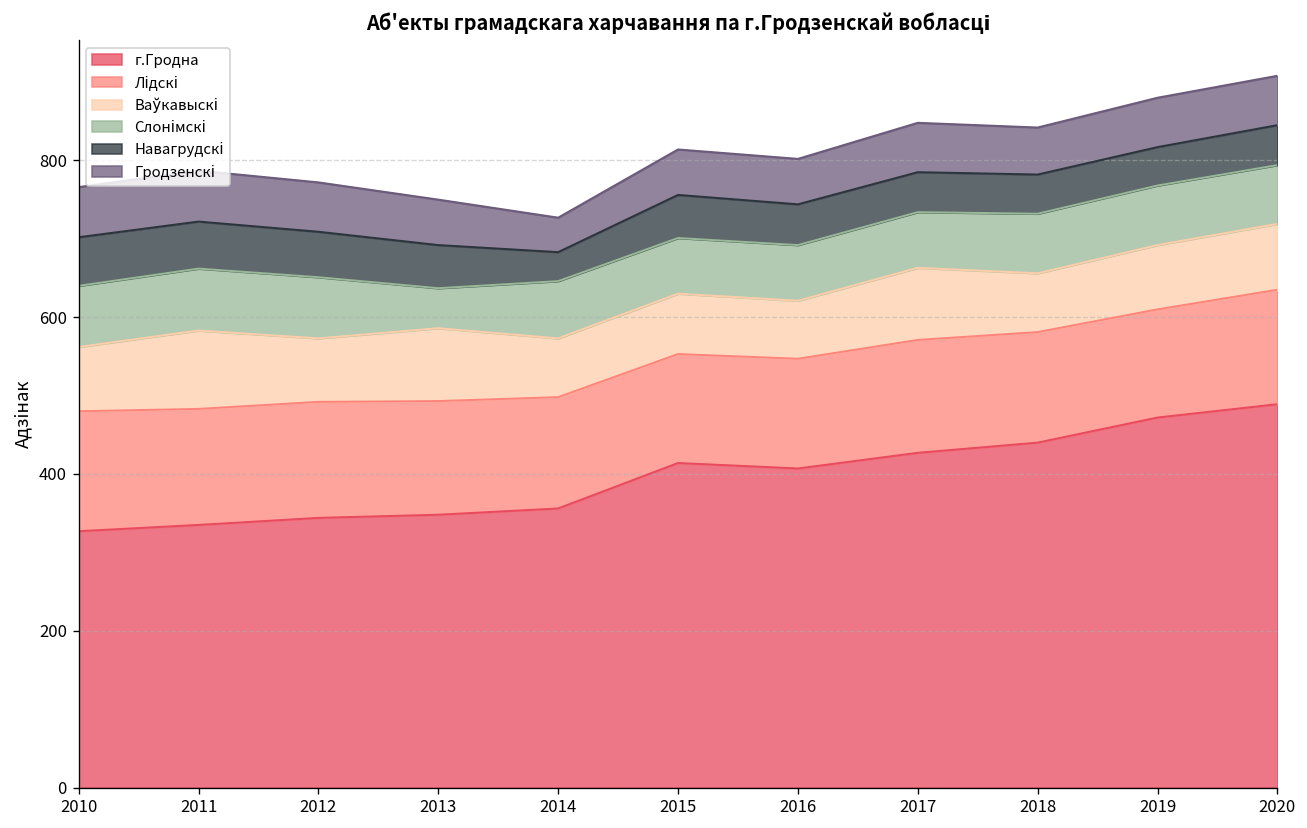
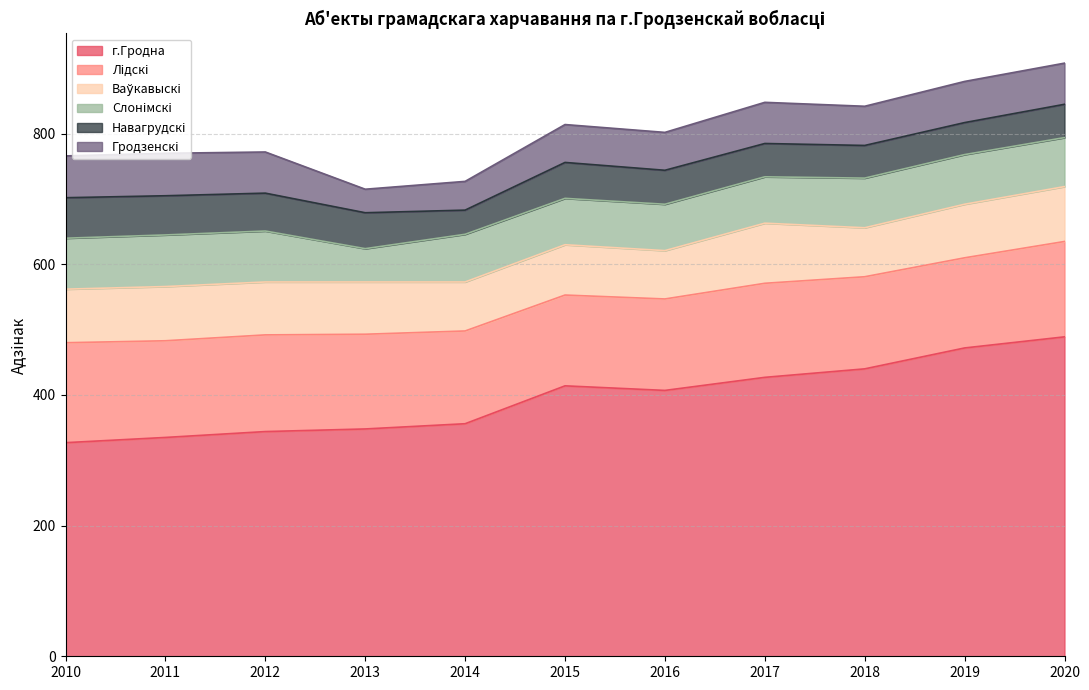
  {
    "г.Гродна": {
      "2010": 330,
      "2011": 340,
      "2012": 340,
      "2013": 350,
      "2014": 360,
      "2015": 410,
      "2016": 410,
      "2017": 430,
      "2018": 440,
      "2019": 470,
      "2020": 490
    },
    "Лідскі": {
      "2010": 150,
      "2011": 150,
      "2012": 150,
      "2013": 150,
      "2014": 140,
      "2015": 140,
      "2016": 140,
      "2017": 140,
      "2018": 140,
      "2019": 140,
      "2020": 150
    },
    "Ваўкавыскі": {
      "2010": 80,
-     "2011": 100,
+     "2011": 80,
      "2012": 80,
-     "2013": 90,
+     "2013": 80,
      "2014": 80,
      "2015": 80,
      "2016": 70,
      "2017": 90,
      "2018": 80,
      "2019": 80,
      "2020": 80
    },
    "Слонімскі": {
      "2010": 80,
      "2011": 80,
      "2012": 80,
      "2013": 50,
      "2014": 70,
      "2015": 70,
      "2016": 70,
      "2017": 70,
      "2018": 80,
      "2019": 80,
      "2020": 80
    },
    "Навагрудскі": {
      "2010": 60,
      "2011": 60,
      "2012": 60,
      "2013": 60,
      "2014": 40,
      "2015": 60,
      "2016": 50,
      "2017": 50,
      "2018": 50,
      "2019": 50,
      "2020": 50
    },
    "Гродзенскі": {
      "2010": 60,
      "2012": 60,
-     "2013": 60,
+     "2013": 40,
      "2014": 40,
      "2015": 60,
      "2016": 60,
      "2017": 60,
      "2018": 60,
      "2019": 60,
      "2020": 60
    }
  }
